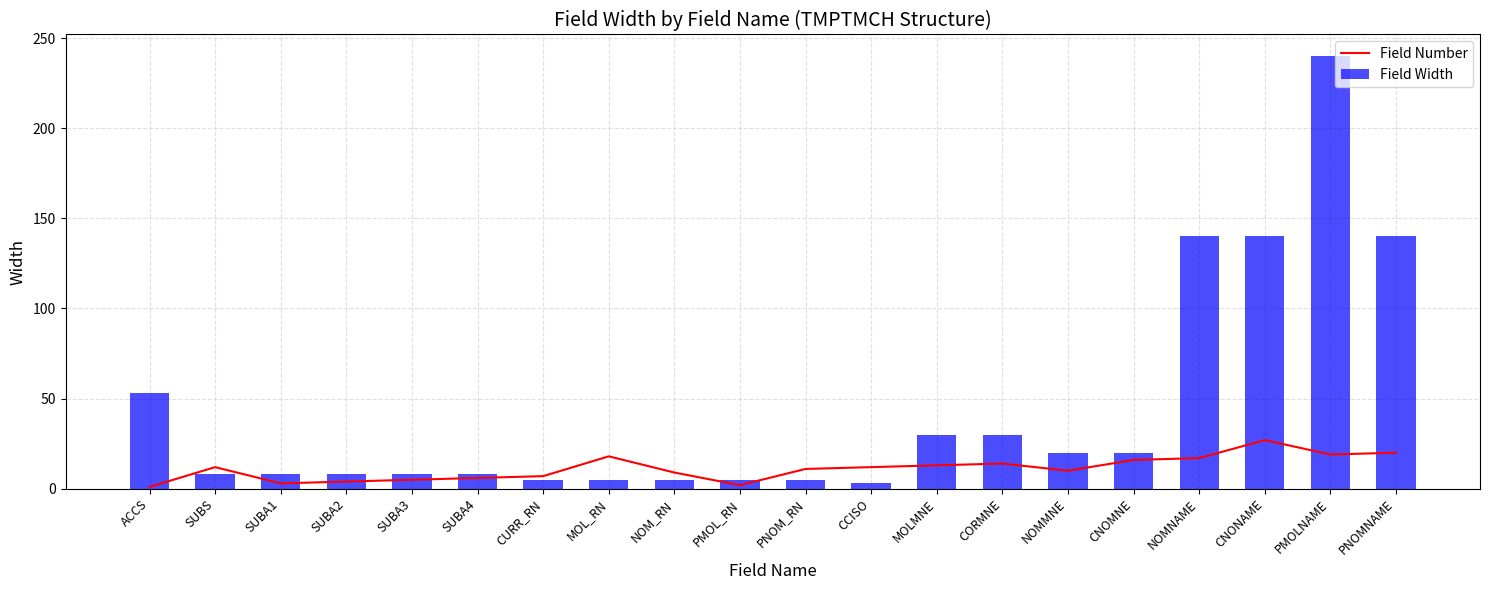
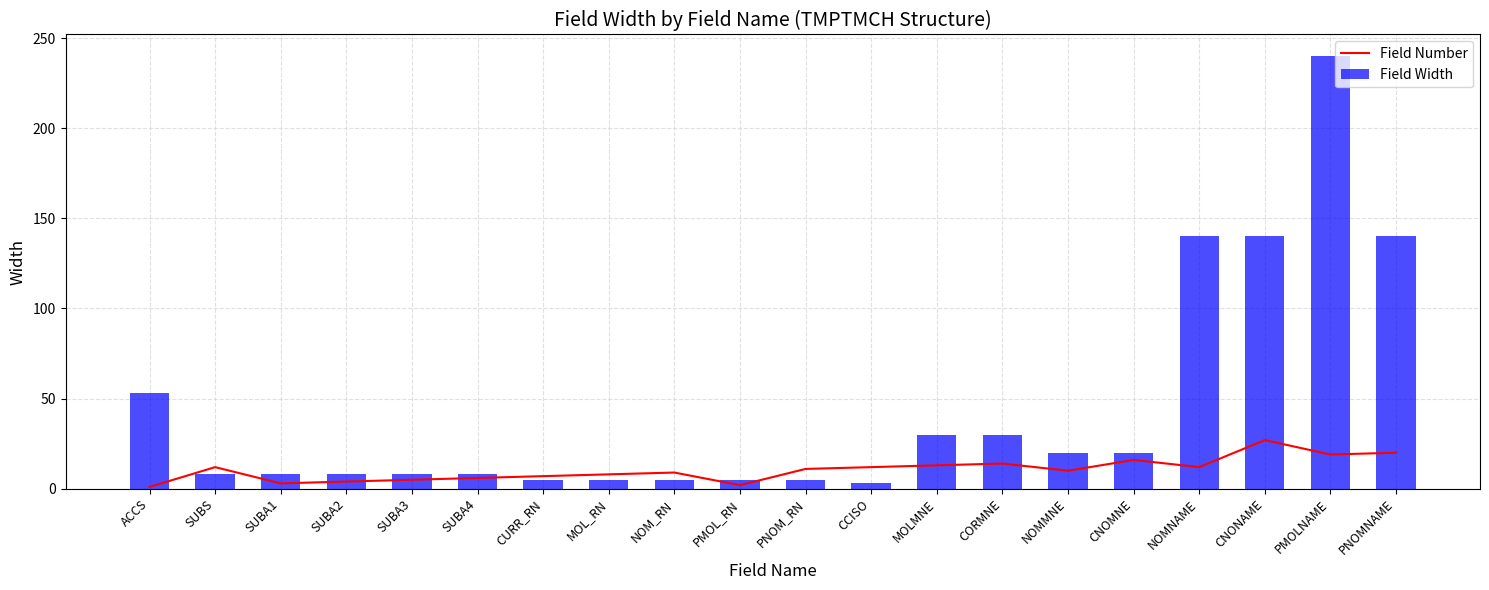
  {
    "Field Number": {
      "ACCS": 1,
      "SUBS": 12,
      "SUBA1": 3,
      "SUBA2": 4,
      "SUBA3": 5,
      "SUBA4": 6,
      "CURR_RN": 7,
-     "MOL_RN": 18,
+     "MOL_RN": 8,
      "NOM_RN": 9,
      "PMOL_RN": 2,
      "PNOM_RN": 11,
      "CCISO": 12,
      "MOLMNE": 13,
      "CORMNE": 14,
      "NOMMNE": 10,
      "CNOMNE": 16,
-     "NOMNAME": 17,
+     "NOMNAME": 12,
      "CNONAME": 27,
      "PMOLNAME": 19,
      "PNOMNAME": 20
    },
    "Field Width": {
      "ACCS": 53,
      "SUBS": 8,
      "SUBA1": 8,
      "SUBA2": 8,
      "SUBA3": 8,
      "SUBA4": 8,
      "CURR_RN": 5,
      "MOL_RN": 5,
      "NOM_RN": 5,
      "PMOL_RN": 5,
      "PNOM_RN": 5,
      "CCISO": 3,
      "MOLMNE": 30,
      "CORMNE": 30,
      "NOMMNE": 20,
      "CNOMNE": 20,
      "NOMNAME": 140,
      "CNONAME": 140,
      "PMOLNAME": 240,
      "PNOMNAME": 140
    }
  }
